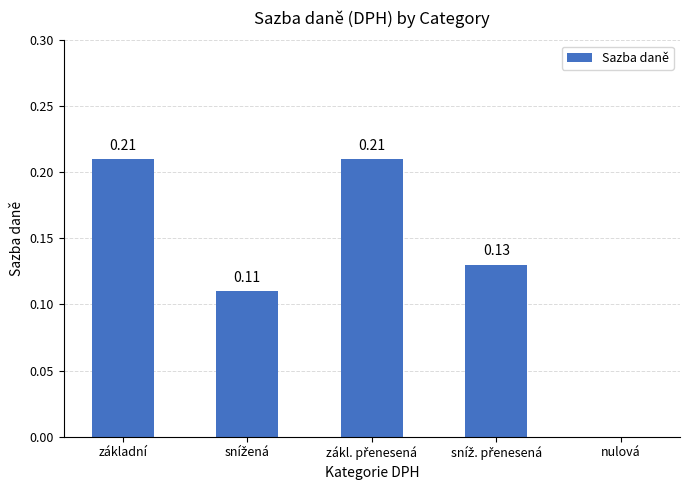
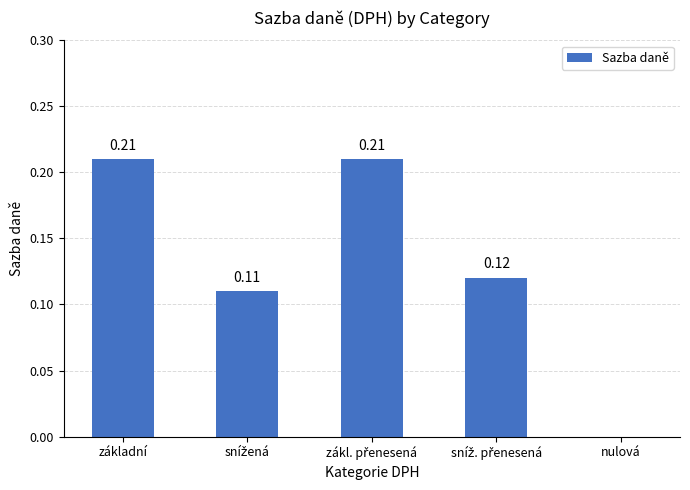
  {
    "základní": 0.21,
    "snížená": 0.11,
    "zákl. přenesená": 0.21,
-   "sníž. přenesená": 0.13
+   "sníž. přenesená": 0.12
  }
